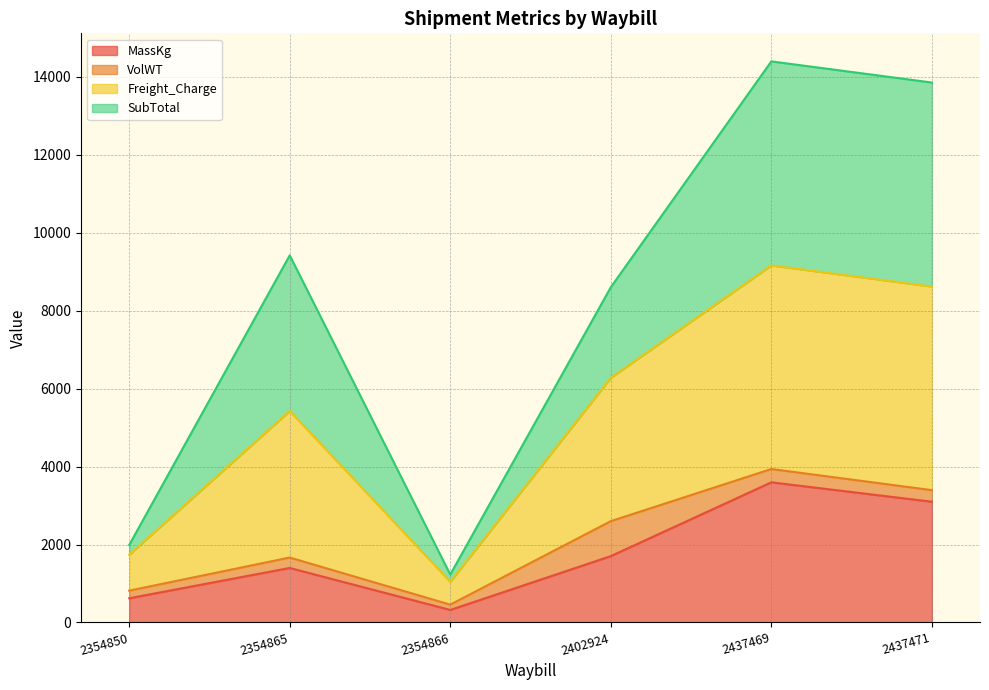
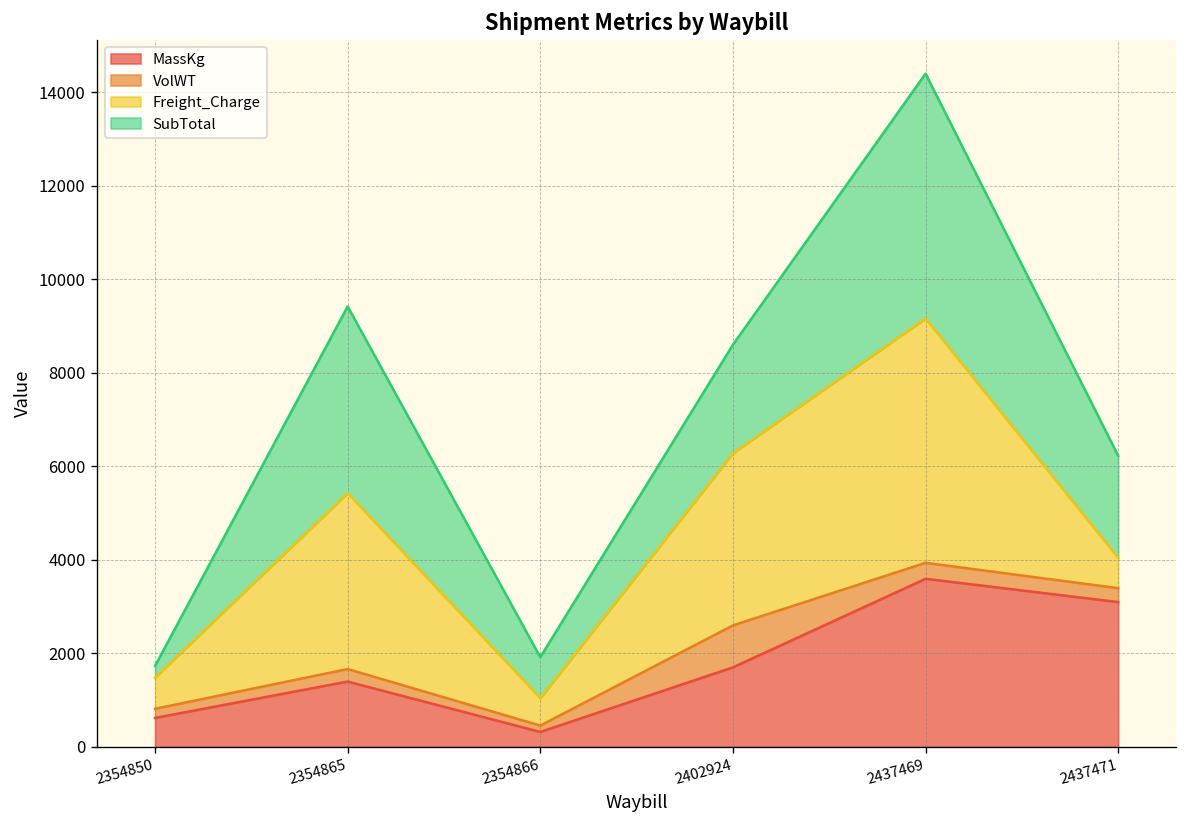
  {
    "Freight_Charge": {
-     "2354850": 900,
+     "2354850": 700,
      "2354865": 3800,
      "2354866": 600,
      "2402924": 3700,
      "2437469": 5200,
-     "2437471": 5200
+     "2437471": 600
    },
    "SubTotal": {
      "2354850": 200,
      "2354865": 4000,
-     "2354866": 200,
+     "2354866": 900,
      "2402924": 2300,
      "2437469": 5200,
-     "2437471": 5200
+     "2437471": 2200
    }
  }
